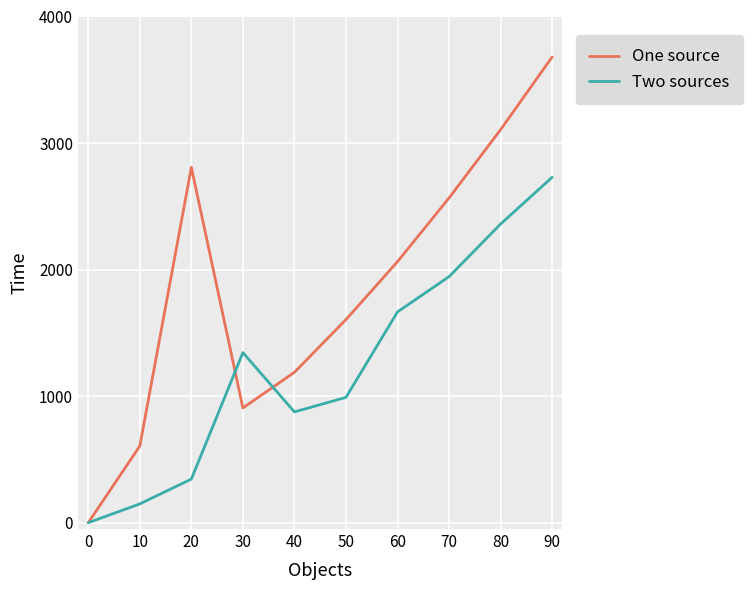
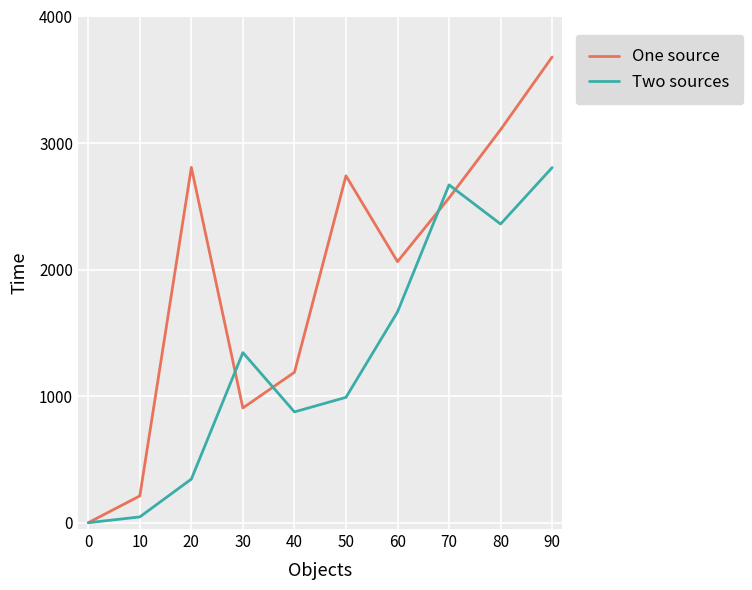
  {
    "One source": {
-     "10": 610,
+     "10": 210,
      "20": 2810,
      "30": 910,
      "40": 1190,
-     "50": 1610,
+     "50": 2740,
      "60": 2060,
      "70": 2570,
      "80": 3110,
      "90": 3680
    },
    "Two sources": {
-     "10": 150,
+     "10": 50,
      "20": 340,
      "30": 1340,
      "40": 880,
      "50": 990,
      "60": 1670,
-     "70": 1940,
+     "70": 2670,
      "80": 2360,
-     "90": 2730
+     "90": 2810
    }
  }
